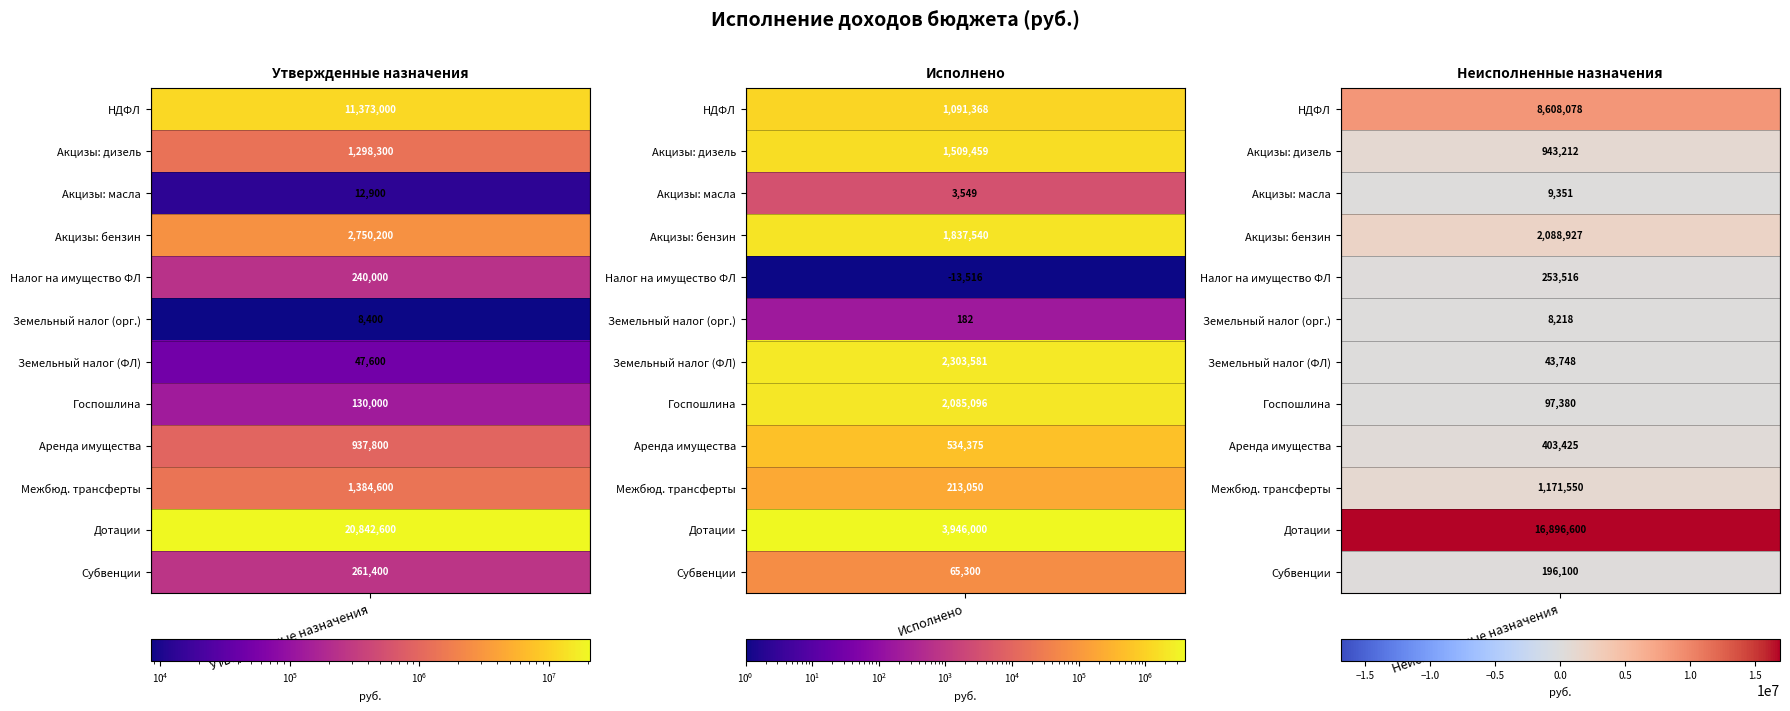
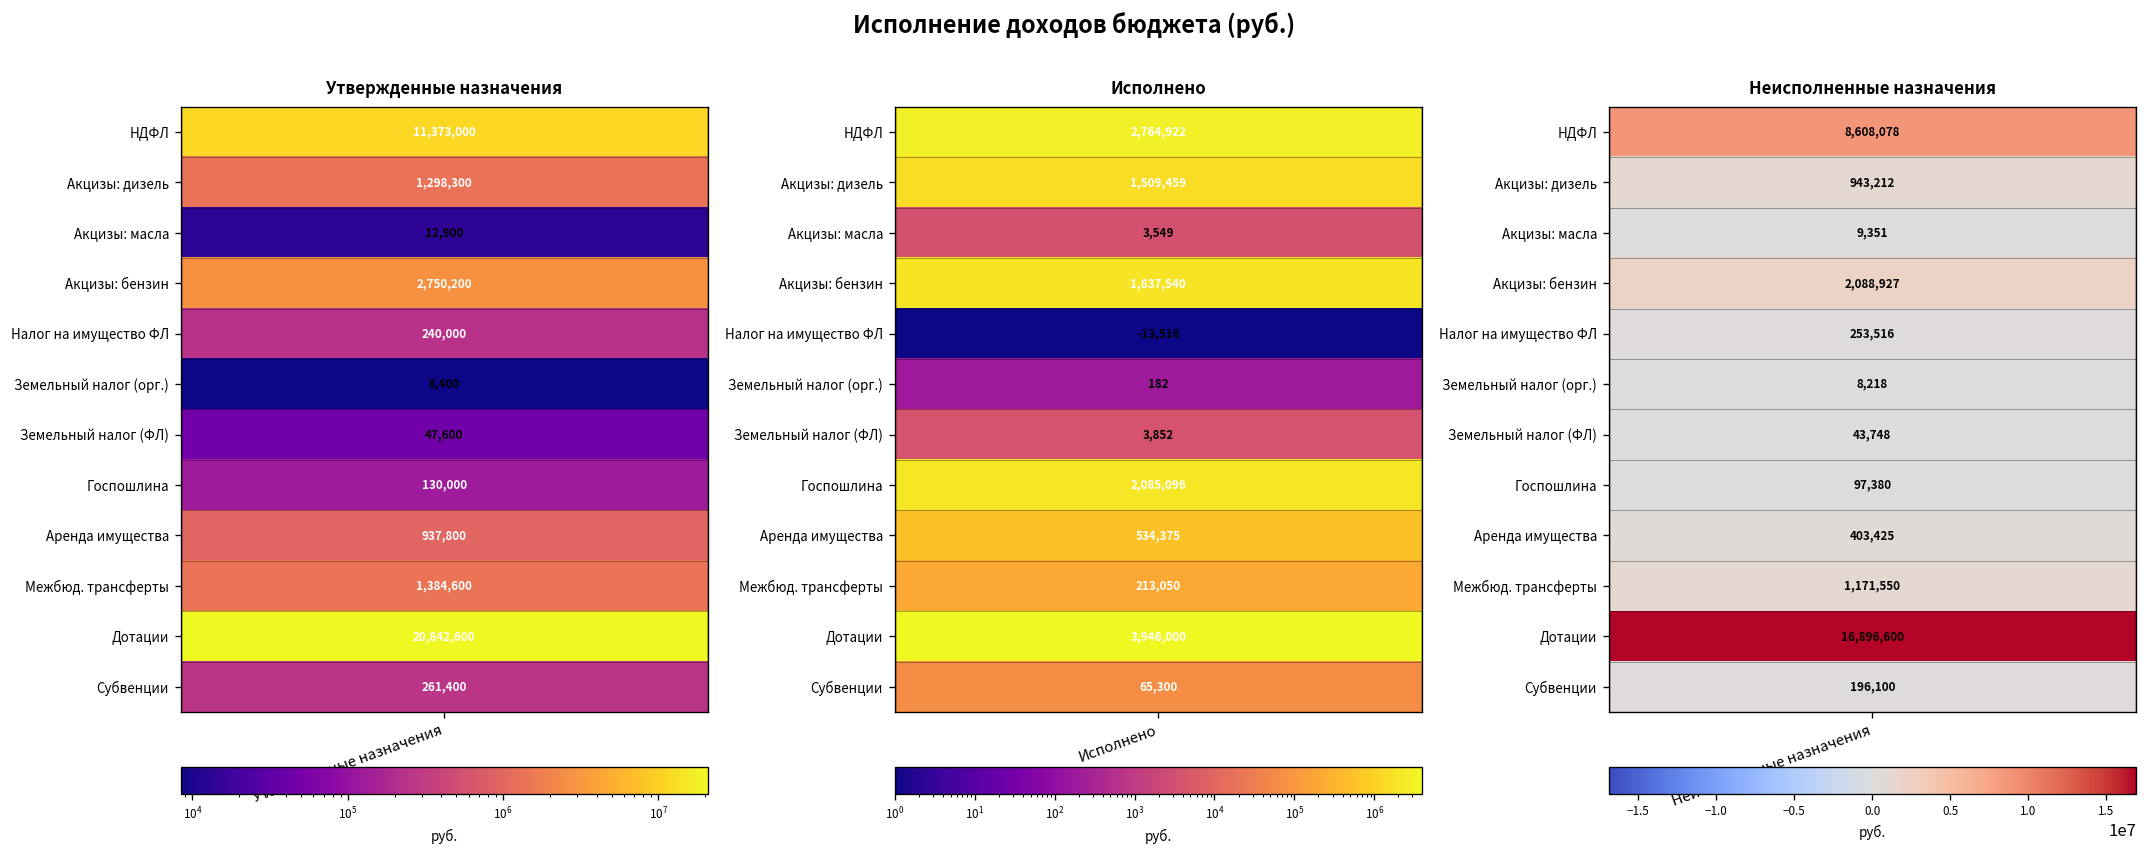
  {
    "Исполнено": {
      "НДФЛ": {
-       "Исполнено": "1,091,368"
+       "Исполнено": "2,764,922"
      },
      "Акцизы: дизель": {
        "Исполнено": "1,509,459"
      },
      "Акцизы: масла": {
        "Исполнено": "3,549"
      },
      "Акцизы: бензин": {
        "Исполнено": "1,837,540"
      },
      "Налог на имущество ФЛ": {
        "Исполнено": "-13,516"
      },
      "Земельный налог (орг.)": {
        "Исполнено": "182"
      },
      "Земельный налог (ФЛ)": {
-       "Исполнено": "2,303,581"
+       "Исполнено": "3,852"
      },
      "Госпошлина": {
        "Исполнено": "2,085,096"
      },
      "Аренда имущества": {
        "Исполнено": "534,375"
      },
      "Межбюд. трансферты": {
        "Исполнено": "213,050"
      },
      "Дотации": {
        "Исполнено": "3,946,000"
      },
      "Субвенции": {
        "Исполнено": "65,300"
      }
    }
  }
